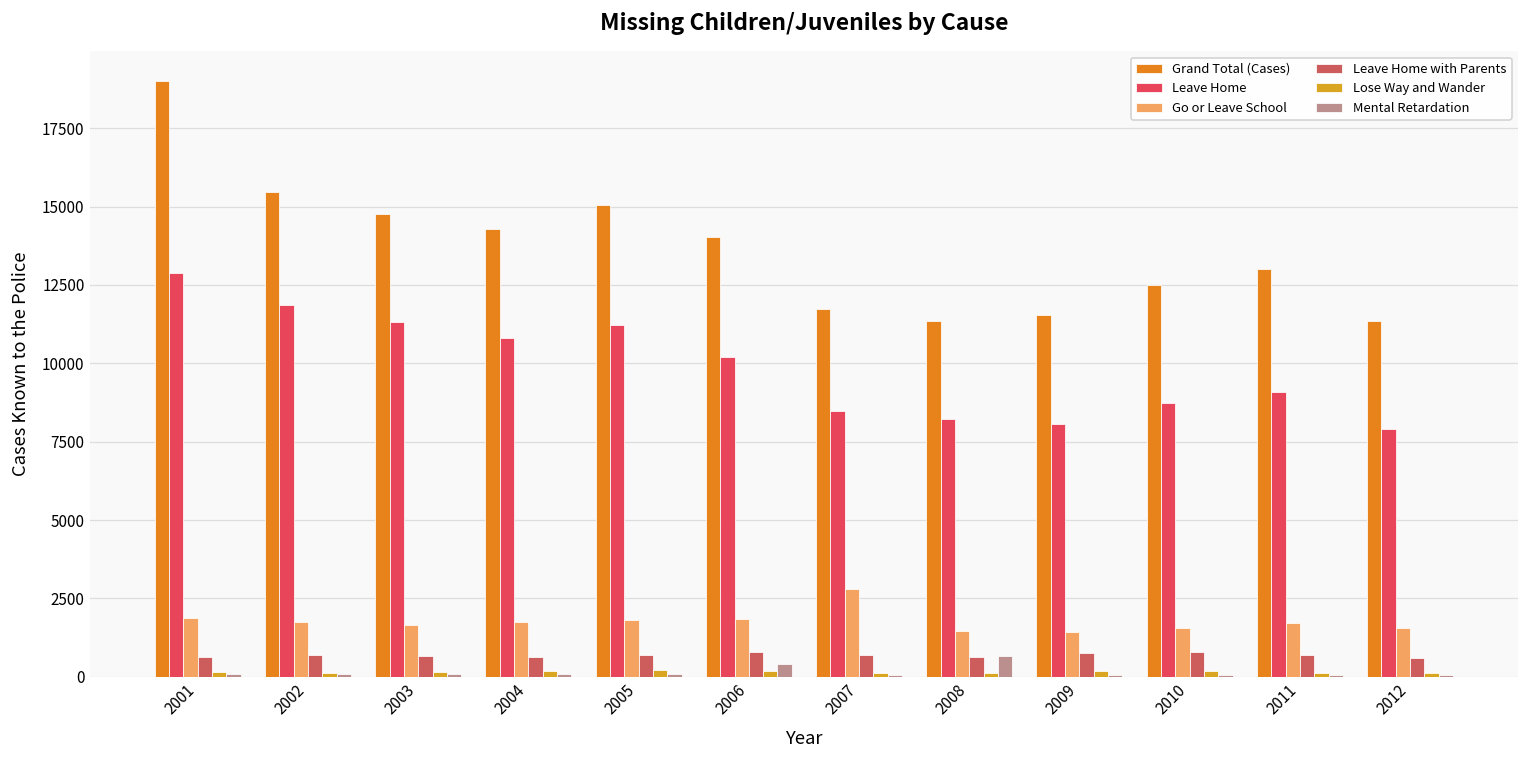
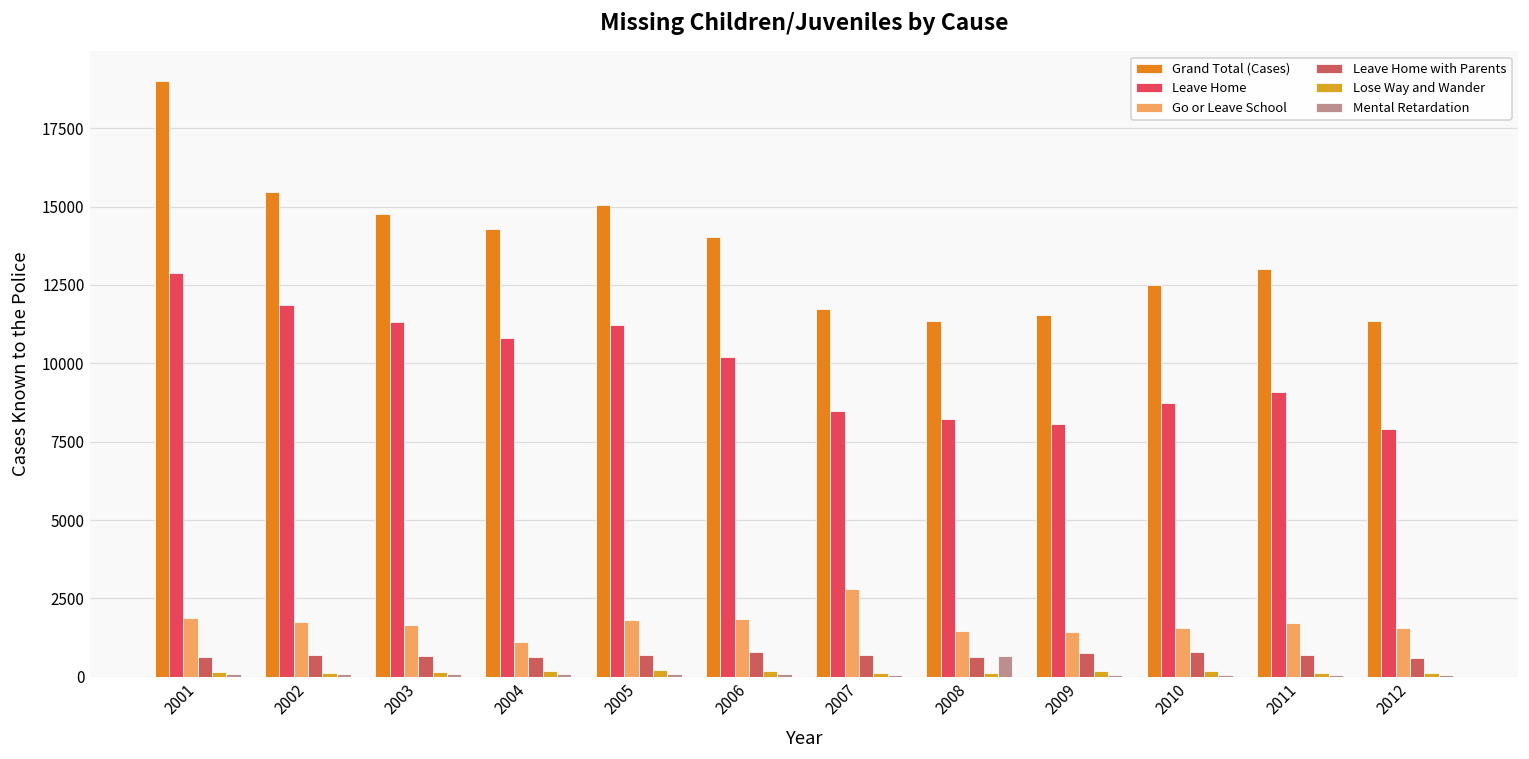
  {
    "Go or Leave School": {
      "2001": 1900,
      "2002": 1700,
      "2003": 1700,
-     "2004": 1800,
+     "2004": 1100,
      "2005": 1800,
      "2006": 1900,
      "2007": 2800,
      "2008": 1500,
      "2009": 1400,
      "2010": 1600,
      "2011": 1700,
      "2012": 1600
    },
    "Mental Retardation": {
      "2001": 100,
      "2003": 100,
      "2005": 100,
-     "2006": 400,
+     "2006": 100,
      "2008": 700
    }
  }
